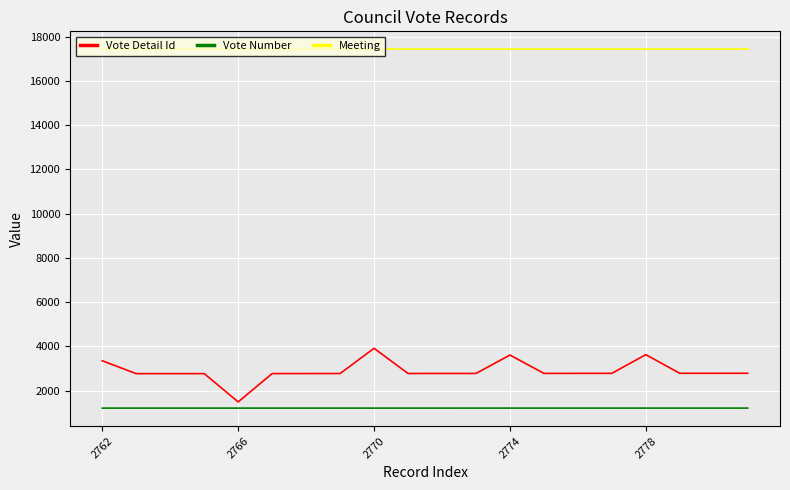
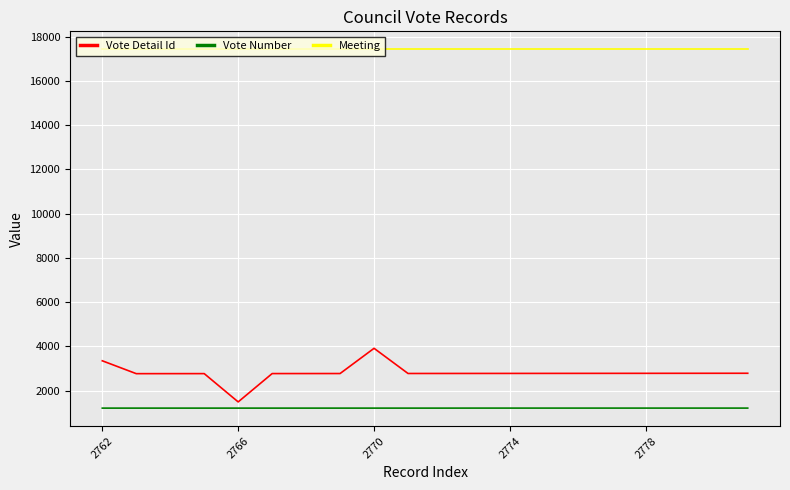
  {
    "Vote Detail Id": {
      "2762": 3300,
      "2766": 1500,
      "2770": 3900,
-     "2774": 3600,
-     "2778": 3600
+     "2774": 2800,
+     "2778": 2800
    },
    "Vote Number": {
      "2762": 1200,
      "2766": 1200,
      "2770": 1200,
      "2774": 1200,
      "2778": 1200
    },
    "Meeting": {
      "2774": 17400,
      "2778": 17400
    }
  }
